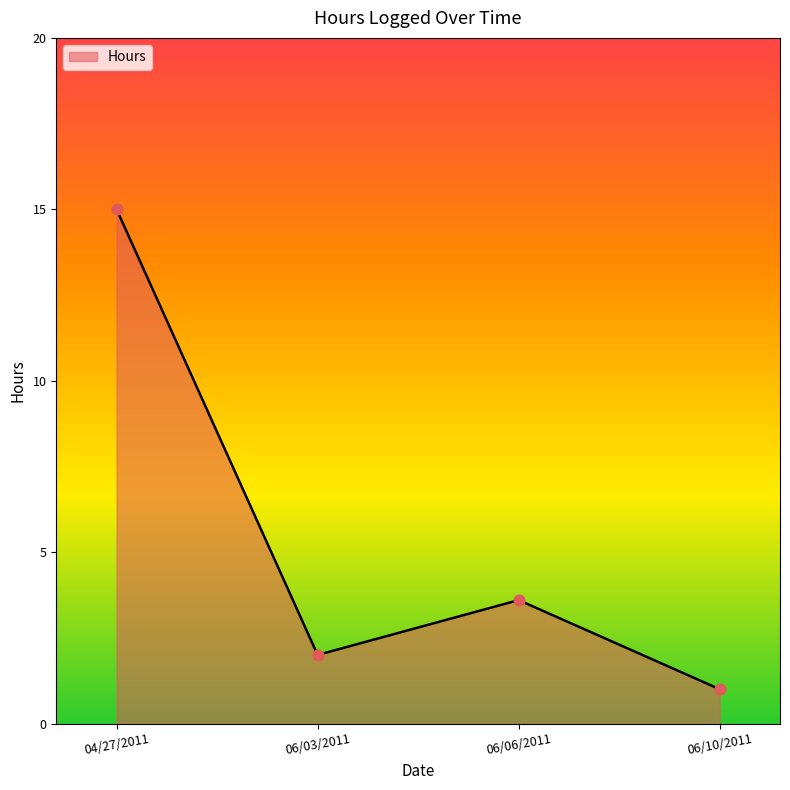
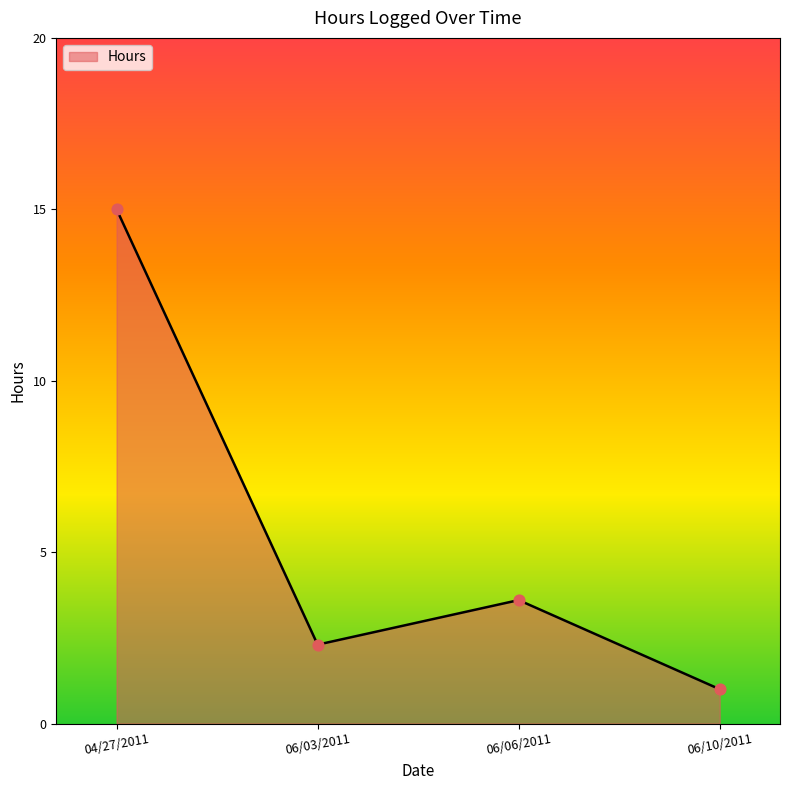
  {
    "04/27/2011": 15.0,
-   "06/03/2011": 2.0,
+   "06/03/2011": 2.3,
    "06/06/2011": 3.6,
    "06/10/2011": 1.0
  }
